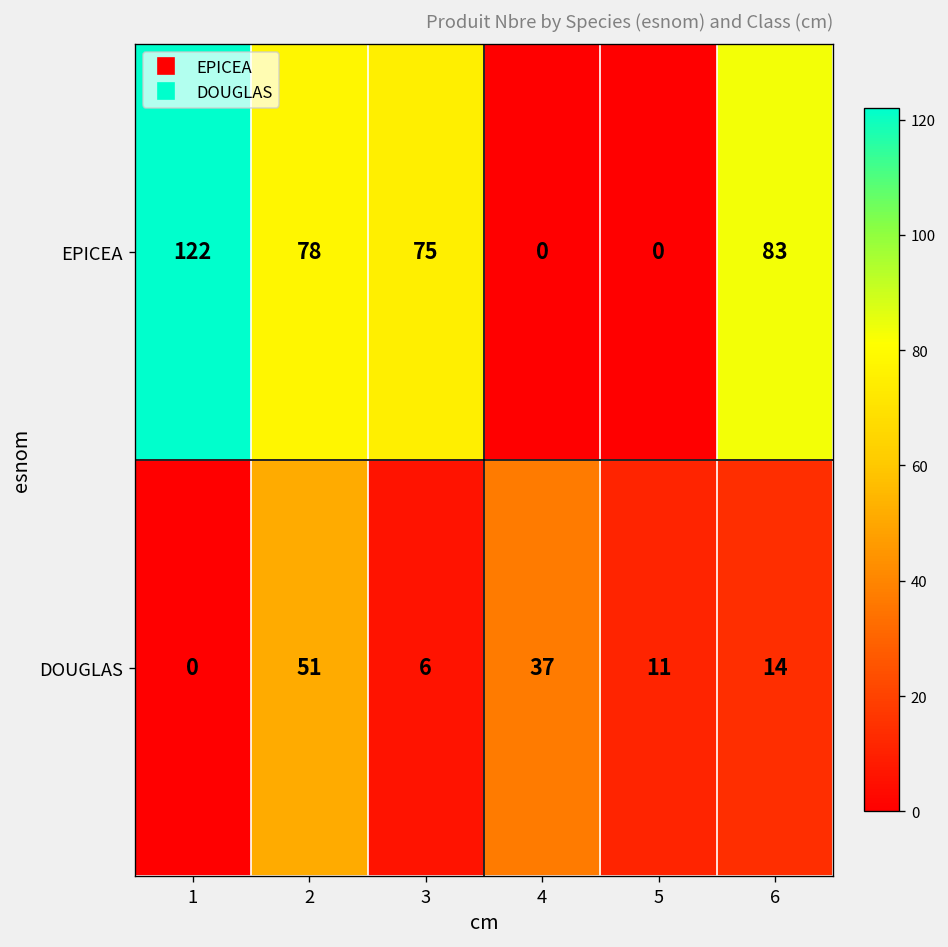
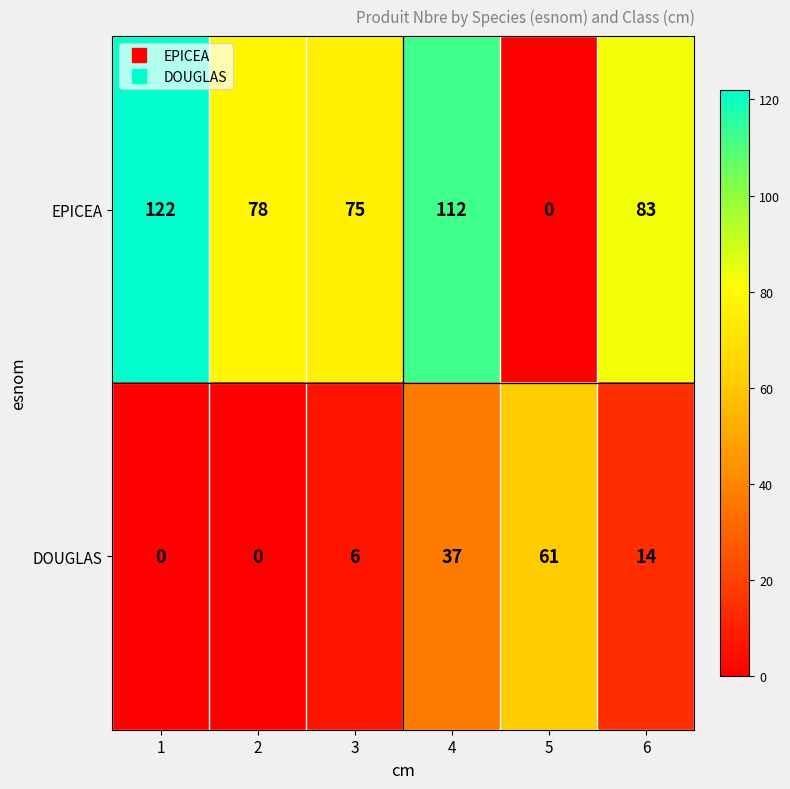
  {
    "EPICEA": {
      "1": 122,
      "2": 78,
      "3": 75,
-     "4": 0,
+     "4": 112,
      "5": 0,
      "6": 83
    },
    "DOUGLAS": {
      "1": 0,
-     "2": 51,
+     "2": 0,
      "3": 6,
      "4": 37,
-     "5": 11,
+     "5": 61,
      "6": 14
    }
  }
